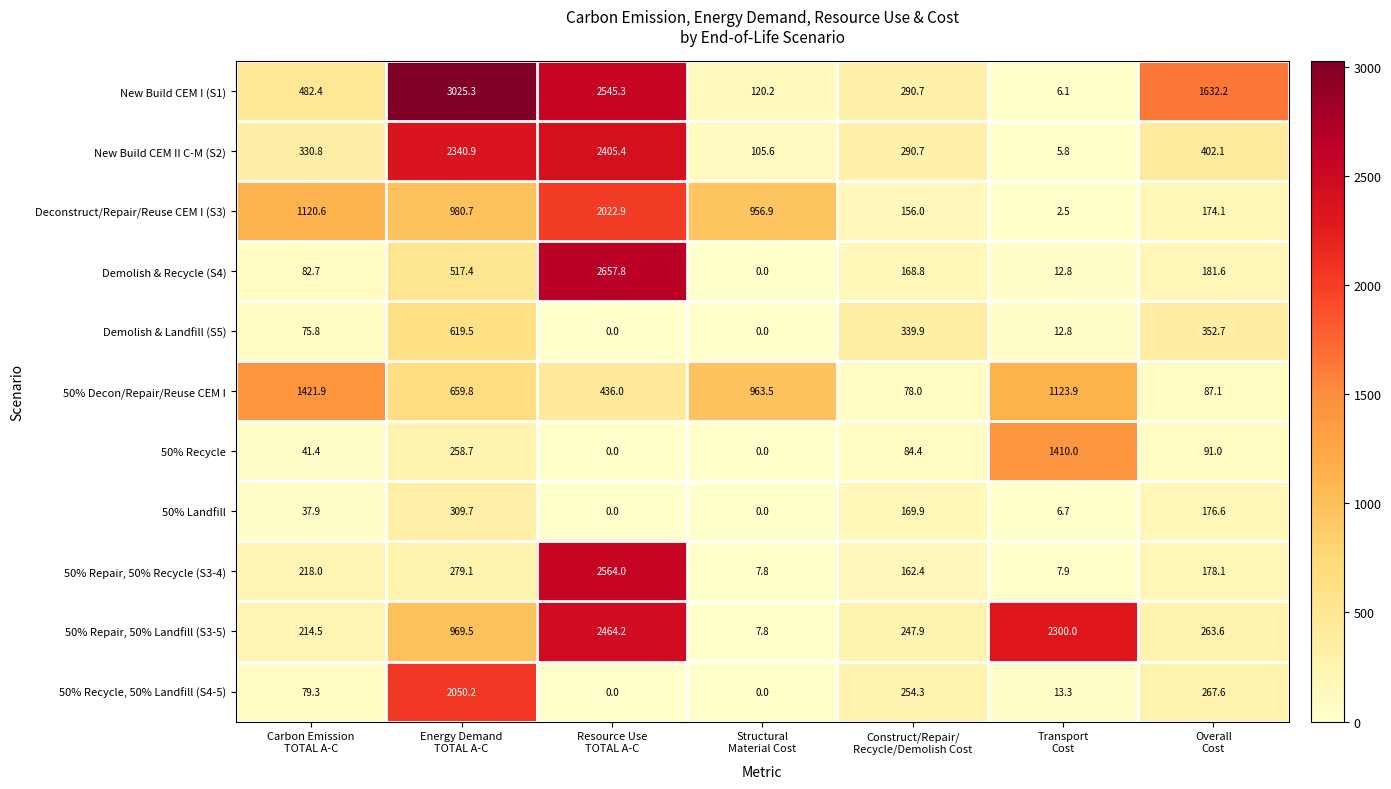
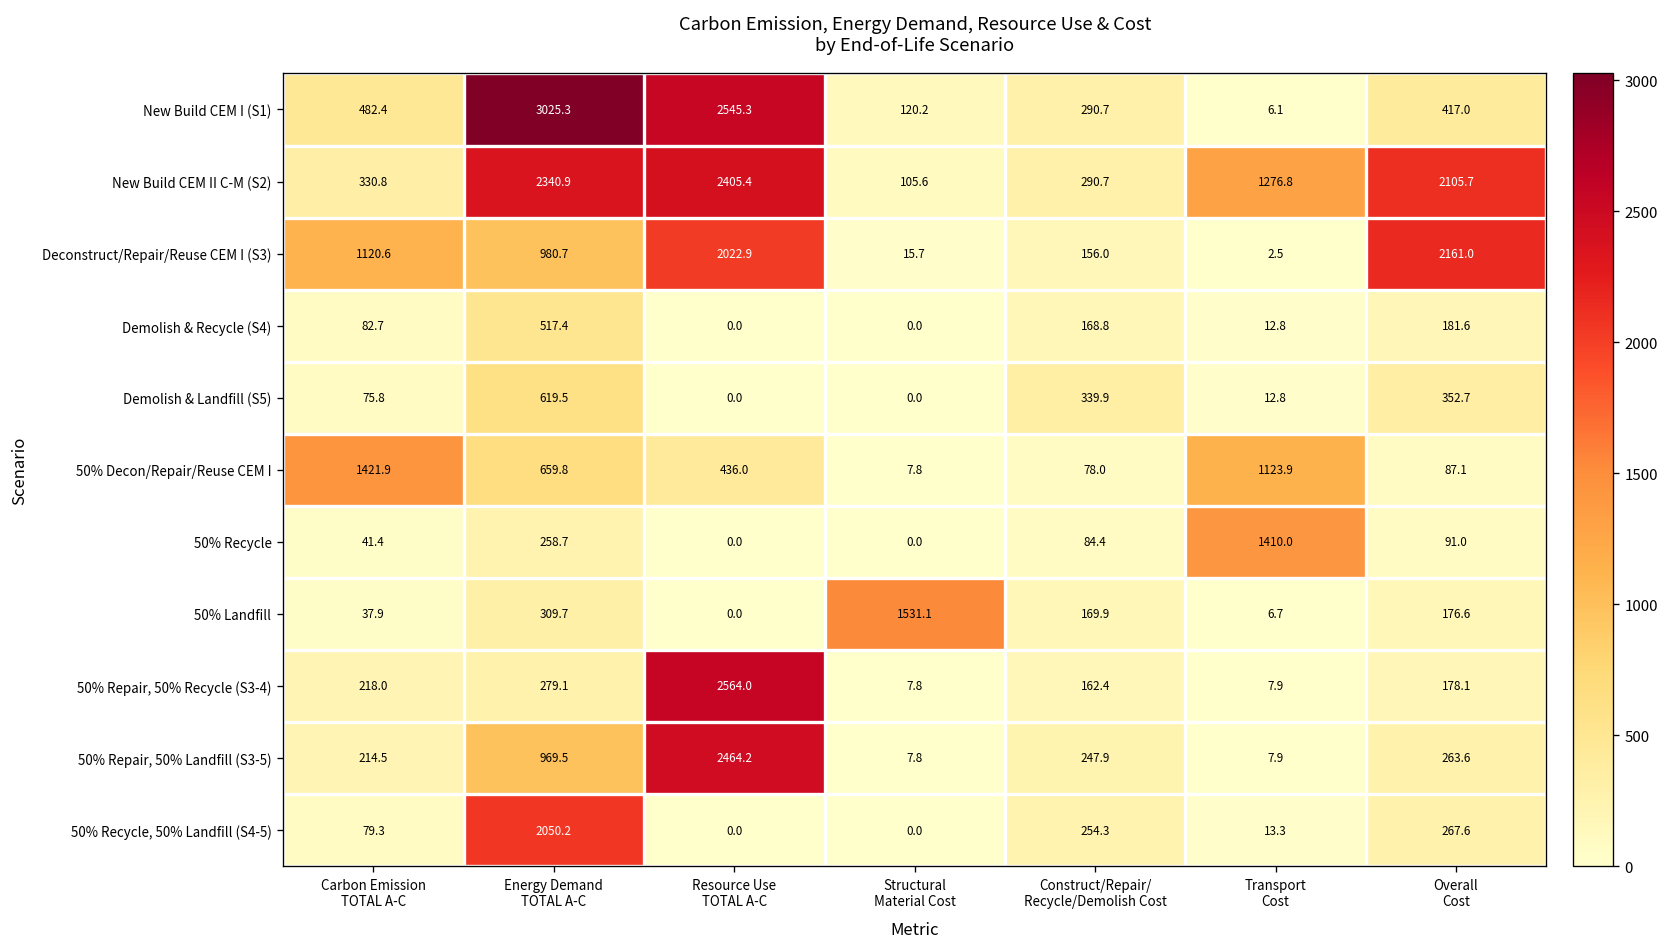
  {
    "New Build CEM I (S1)": {
      "Carbon Emission TOTAL A-C": 482.4,
      "Energy Demand TOTAL A-C": 3025.3,
      "Resource Use TOTAL A-C": 2545.3,
      "Structural Material Cost": 120.2,
      "Construct/Repair/ Recycle/Demolish Cost": 290.7,
      "Transport Cost": 6.1,
-     "Overall Cost": 1632.2
+     "Overall Cost": 417.0
    },
    "New Build CEM II C-M (S2)": {
      "Carbon Emission TOTAL A-C": 330.8,
      "Energy Demand TOTAL A-C": 2340.9,
      "Resource Use TOTAL A-C": 2405.4,
      "Structural Material Cost": 105.6,
      "Construct/Repair/ Recycle/Demolish Cost": 290.7,
-     "Transport Cost": 5.8,
-     "Overall Cost": 402.1
+     "Transport Cost": 1276.8,
+     "Overall Cost": 2105.7
    },
    "Deconstruct/Repair/Reuse CEM I (S3)": {
      "Carbon Emission TOTAL A-C": 1120.6,
      "Energy Demand TOTAL A-C": 980.7,
      "Resource Use TOTAL A-C": 2022.9,
-     "Structural Material Cost": 956.9,
+     "Structural Material Cost": 15.7,
      "Construct/Repair/ Recycle/Demolish Cost": 156.0,
      "Transport Cost": 2.5,
-     "Overall Cost": 174.1
+     "Overall Cost": 2161.0
    },
    "Demolish & Recycle (S4)": {
      "Carbon Emission TOTAL A-C": 82.7,
      "Energy Demand TOTAL A-C": 517.4,
-     "Resource Use TOTAL A-C": 2657.8,
+     "Resource Use TOTAL A-C": 0.0,
      "Structural Material Cost": 0.0,
      "Construct/Repair/ Recycle/Demolish Cost": 168.8,
      "Transport Cost": 12.8,
      "Overall Cost": 181.6
    },
    "Demolish & Landfill (S5)": {
      "Carbon Emission TOTAL A-C": 75.8,
      "Energy Demand TOTAL A-C": 619.5,
      "Resource Use TOTAL A-C": 0.0,
      "Structural Material Cost": 0.0,
      "Construct/Repair/ Recycle/Demolish Cost": 339.9,
      "Transport Cost": 12.8,
      "Overall Cost": 352.7
    },
    "50% Decon/Repair/Reuse CEM I": {
      "Carbon Emission TOTAL A-C": 1421.9,
      "Energy Demand TOTAL A-C": 659.8,
      "Resource Use TOTAL A-C": 436.0,
-     "Structural Material Cost": 963.5,
+     "Structural Material Cost": 7.8,
      "Construct/Repair/ Recycle/Demolish Cost": 78.0,
      "Transport Cost": 1123.9,
      "Overall Cost": 87.1
    },
    "50% Recycle": {
      "Carbon Emission TOTAL A-C": 41.4,
      "Energy Demand TOTAL A-C": 258.7,
      "Resource Use TOTAL A-C": 0.0,
      "Structural Material Cost": 0.0,
      "Construct/Repair/ Recycle/Demolish Cost": 84.4,
      "Transport Cost": 1410.0,
      "Overall Cost": 91.0
    },
    "50% Landfill": {
      "Carbon Emission TOTAL A-C": 37.9,
      "Energy Demand TOTAL A-C": 309.7,
      "Resource Use TOTAL A-C": 0.0,
-     "Structural Material Cost": 0.0,
+     "Structural Material Cost": 1531.1,
      "Construct/Repair/ Recycle/Demolish Cost": 169.9,
      "Transport Cost": 6.7,
      "Overall Cost": 176.6
    },
    "50% Repair, 50% Recycle (S3-4)": {
      "Carbon Emission TOTAL A-C": 218.0,
      "Energy Demand TOTAL A-C": 279.1,
      "Resource Use TOTAL A-C": 2564.0,
      "Structural Material Cost": 7.8,
      "Construct/Repair/ Recycle/Demolish Cost": 162.4,
      "Transport Cost": 7.9,
      "Overall Cost": 178.1
    },
    "50% Repair, 50% Landfill (S3-5)": {
      "Carbon Emission TOTAL A-C": 214.5,
      "Energy Demand TOTAL A-C": 969.5,
      "Resource Use TOTAL A-C": 2464.2,
      "Structural Material Cost": 7.8,
      "Construct/Repair/ Recycle/Demolish Cost": 247.9,
-     "Transport Cost": 2300.0,
+     "Transport Cost": 7.9,
      "Overall Cost": 263.6
    },
    "50% Recycle, 50% Landfill (S4-5)": {
      "Carbon Emission TOTAL A-C": 79.3,
      "Energy Demand TOTAL A-C": 2050.2,
      "Resource Use TOTAL A-C": 0.0,
      "Structural Material Cost": 0.0,
      "Construct/Repair/ Recycle/Demolish Cost": 254.3,
      "Transport Cost": 13.3,
      "Overall Cost": 267.6
    }
  }
